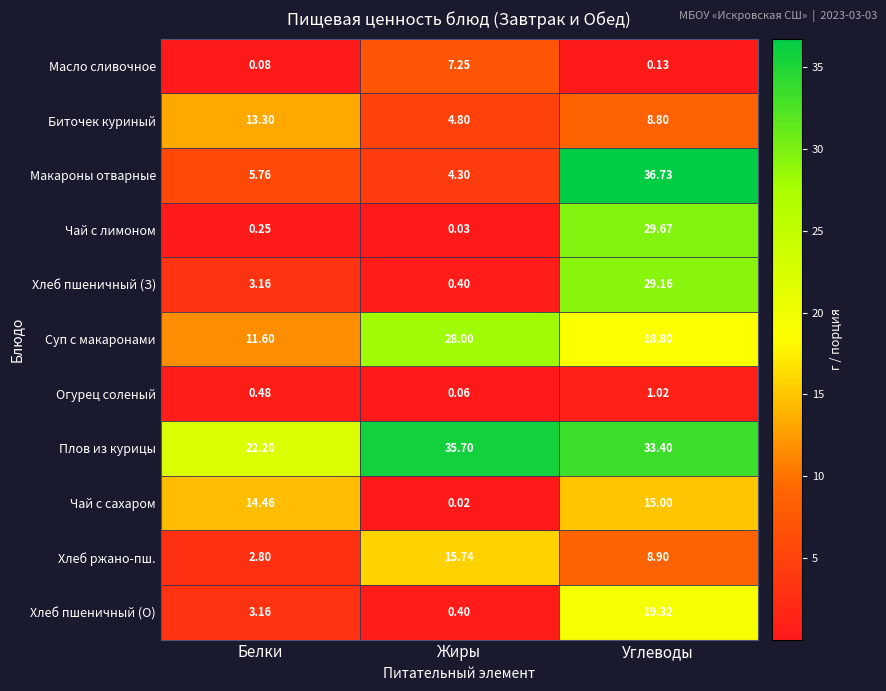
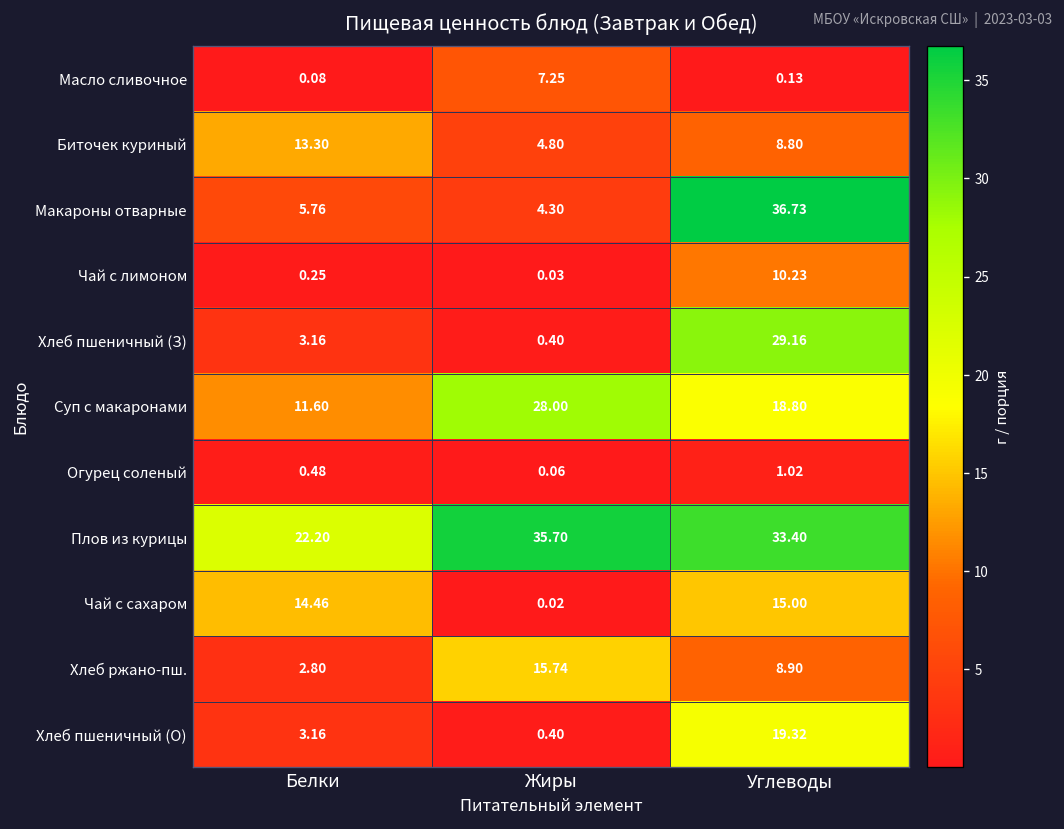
  {
    "Масло сливочное": {
      "Белки": 0.08,
      "Жиры": 7.25,
      "Углеводы": 0.13
    },
    "Биточек куриный": {
      "Белки": 13.30,
      "Жиры": 4.80,
      "Углеводы": 8.80
    },
    "Макароны отварные": {
      "Белки": 5.76,
      "Жиры": 4.30,
      "Углеводы": 36.73
    },
    "Чай с лимоном": {
      "Белки": 0.25,
      "Жиры": 0.03,
-     "Углеводы": 29.67
+     "Углеводы": 10.23
    },
    "Хлеб пшеничный (З)": {
      "Белки": 3.16,
      "Жиры": 0.40,
      "Углеводы": 29.16
    },
    "Суп с макаронами": {
      "Белки": 11.60,
      "Жиры": 28.00,
      "Углеводы": 18.80
    },
    "Огурец соленый": {
      "Белки": 0.48,
      "Жиры": 0.06,
      "Углеводы": 1.02
    },
    "Плов из курицы": {
      "Белки": 22.20,
      "Жиры": 35.70,
      "Углеводы": 33.40
    },
    "Чай с сахаром": {
      "Белки": 14.46,
      "Жиры": 0.02,
      "Углеводы": 15.00
    },
    "Хлеб ржано-пш.": {
      "Белки": 2.80,
      "Жиры": 15.74,
      "Углеводы": 8.90
    },
    "Хлеб пшеничный (О)": {
      "Белки": 3.16,
      "Жиры": 0.40,
      "Углеводы": 19.32
    }
  }
